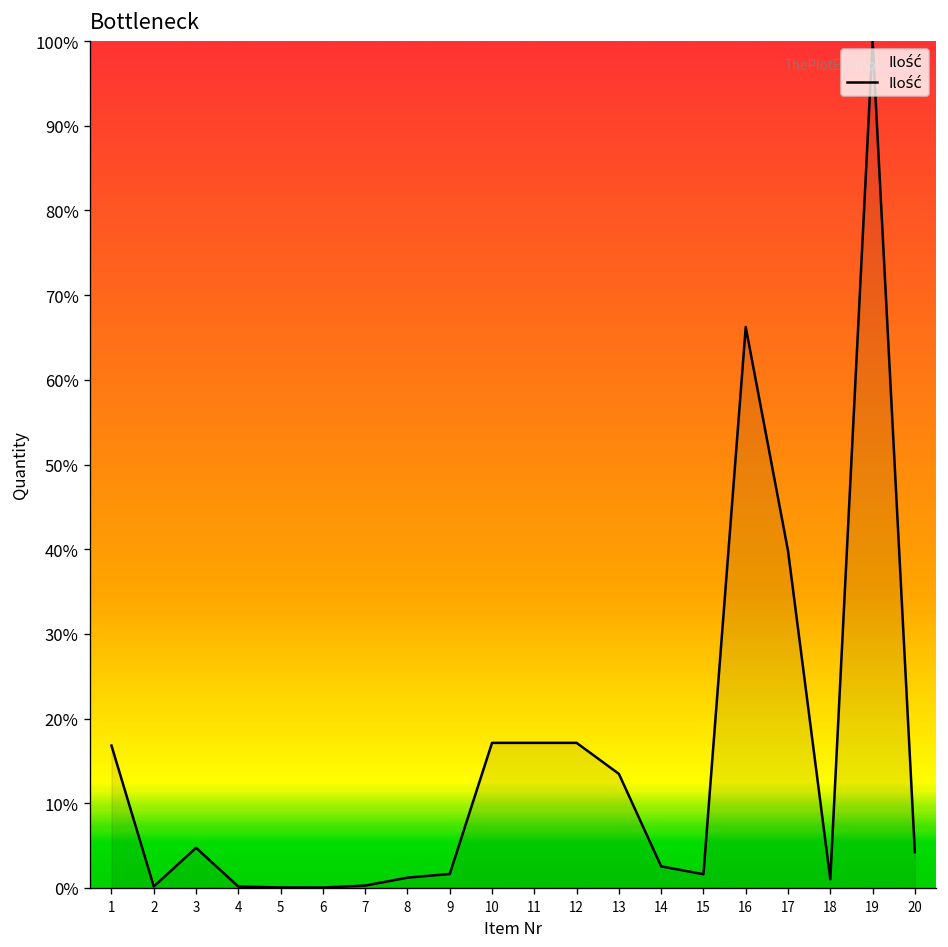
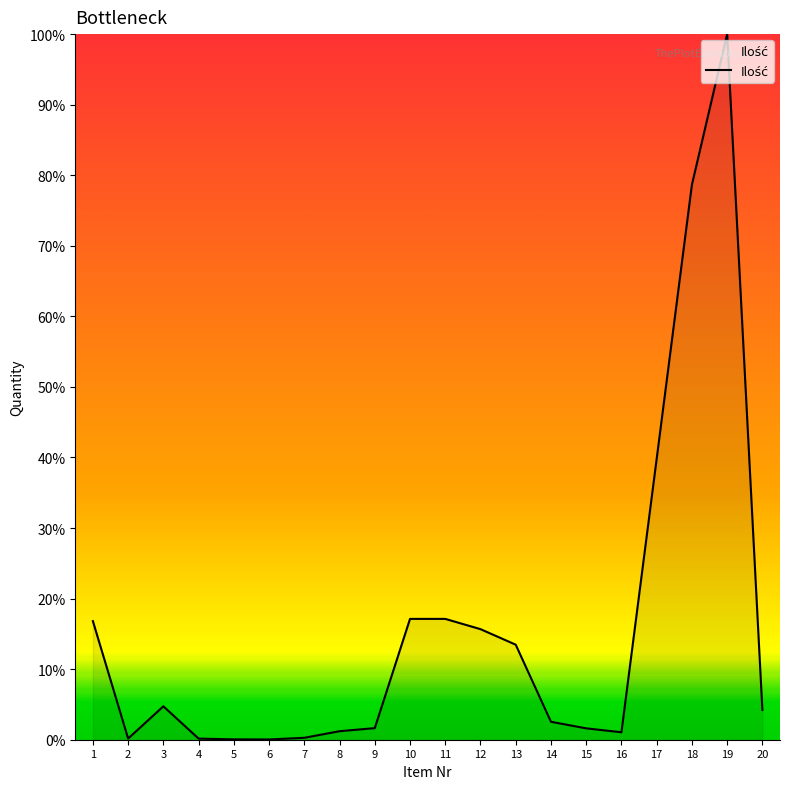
  {
    "1": "17%",
    "2": "0%",
    "3": "5%",
    "4": "0%",
    "5": "0%",
    "6": "0%",
    "7": "0%",
    "8": "1%",
    "9": "2%",
    "10": "17%",
    "11": "17%",
-   "12": "17%",
+   "12": "16%",
    "13": "13%",
    "14": "3%",
    "15": "2%",
-   "16": "66%",
+   "16": "1%",
    "17": "40%",
-   "18": "1%",
+   "18": "79%",
    "19": "100%",
    "20": "4%"
  }
